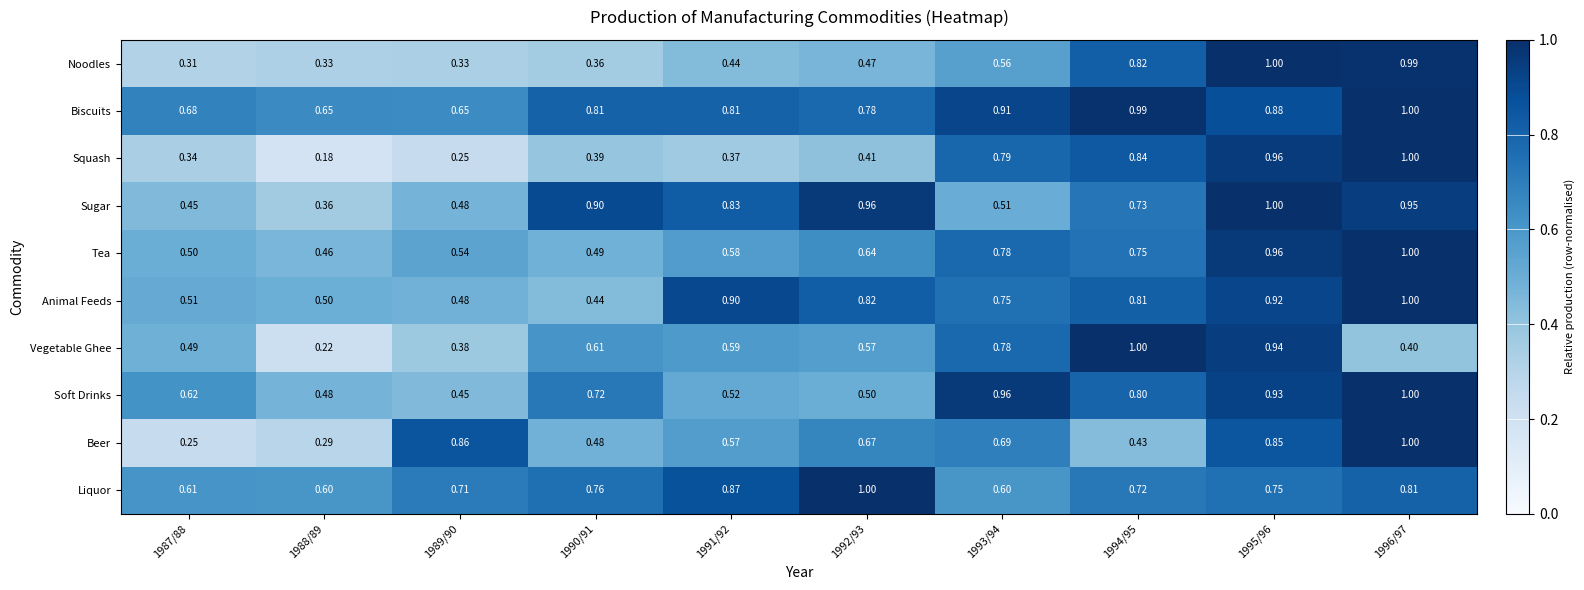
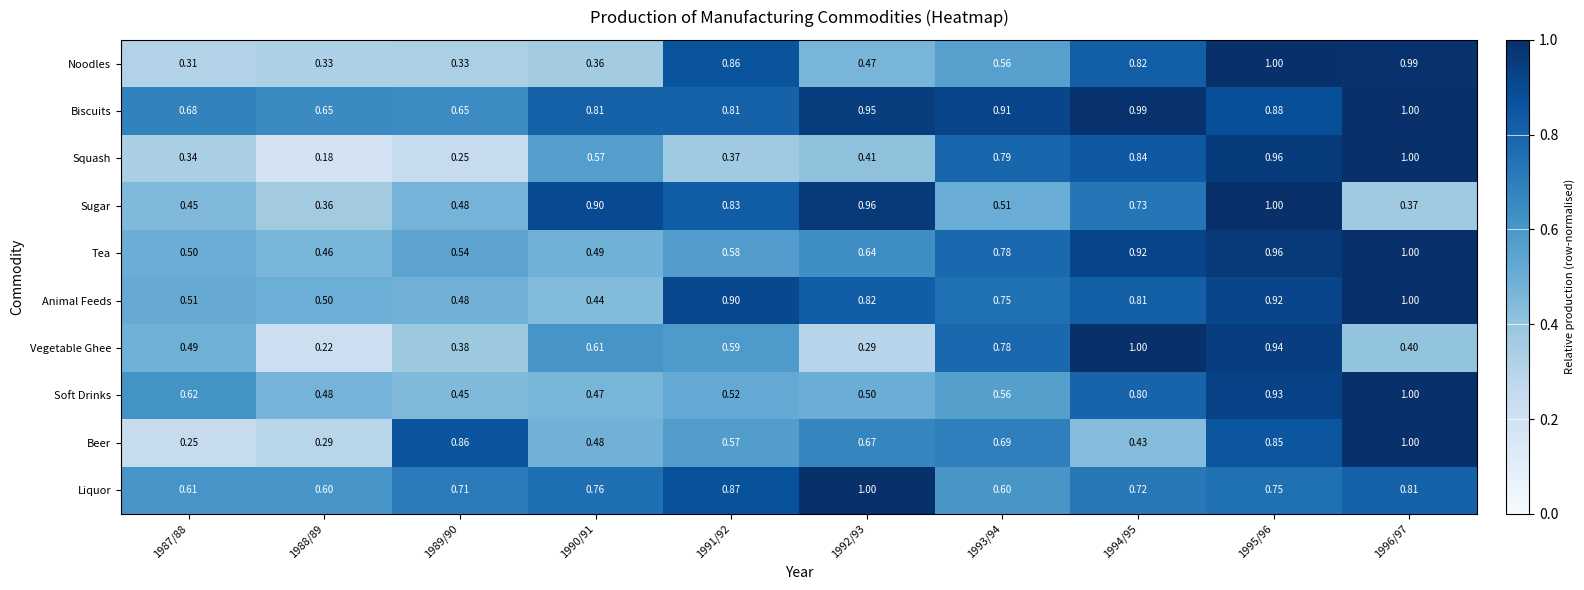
  {
    "Noodles": {
      "1987/88": 0.31,
      "1988/89": 0.33,
      "1989/90": 0.33,
      "1990/91": 0.36,
-     "1991/92": 0.44,
+     "1991/92": 0.86,
      "1992/93": 0.47,
      "1993/94": 0.56,
      "1994/95": 0.82,
      "1995/96": 1.00,
      "1996/97": 0.99
    },
    "Biscuits": {
      "1987/88": 0.68,
      "1988/89": 0.65,
      "1989/90": 0.65,
      "1990/91": 0.81,
      "1991/92": 0.81,
-     "1992/93": 0.78,
+     "1992/93": 0.95,
      "1993/94": 0.91,
      "1994/95": 0.99,
      "1995/96": 0.88,
      "1996/97": 1.00
    },
    "Squash": {
      "1987/88": 0.34,
      "1988/89": 0.18,
      "1989/90": 0.25,
-     "1990/91": 0.39,
+     "1990/91": 0.57,
      "1991/92": 0.37,
      "1992/93": 0.41,
      "1993/94": 0.79,
      "1994/95": 0.84,
      "1995/96": 0.96,
      "1996/97": 1.00
    },
    "Sugar": {
      "1987/88": 0.45,
      "1988/89": 0.36,
      "1989/90": 0.48,
      "1990/91": 0.90,
      "1991/92": 0.83,
      "1992/93": 0.96,
      "1993/94": 0.51,
      "1994/95": 0.73,
      "1995/96": 1.00,
-     "1996/97": 0.95
+     "1996/97": 0.37
    },
    "Tea": {
      "1987/88": 0.50,
      "1988/89": 0.46,
      "1989/90": 0.54,
      "1990/91": 0.49,
      "1991/92": 0.58,
      "1992/93": 0.64,
      "1993/94": 0.78,
-     "1994/95": 0.75,
+     "1994/95": 0.92,
      "1995/96": 0.96,
      "1996/97": 1.00
    },
    "Animal Feeds": {
      "1987/88": 0.51,
      "1988/89": 0.50,
      "1989/90": 0.48,
      "1990/91": 0.44,
      "1991/92": 0.90,
      "1992/93": 0.82,
      "1993/94": 0.75,
      "1994/95": 0.81,
      "1995/96": 0.92,
      "1996/97": 1.00
    },
    "Vegetable Ghee": {
      "1987/88": 0.49,
      "1988/89": 0.22,
      "1989/90": 0.38,
      "1990/91": 0.61,
      "1991/92": 0.59,
-     "1992/93": 0.57,
+     "1992/93": 0.29,
      "1993/94": 0.78,
      "1994/95": 1.00,
      "1995/96": 0.94,
      "1996/97": 0.40
    },
    "Soft Drinks": {
      "1987/88": 0.62,
      "1988/89": 0.48,
      "1989/90": 0.45,
-     "1990/91": 0.72,
+     "1990/91": 0.47,
      "1991/92": 0.52,
      "1992/93": 0.50,
-     "1993/94": 0.96,
+     "1993/94": 0.56,
      "1994/95": 0.80,
      "1995/96": 0.93,
      "1996/97": 1.00
    },
    "Beer": {
      "1987/88": 0.25,
      "1988/89": 0.29,
      "1989/90": 0.86,
      "1990/91": 0.48,
      "1991/92": 0.57,
      "1992/93": 0.67,
      "1993/94": 0.69,
      "1994/95": 0.43,
      "1995/96": 0.85,
      "1996/97": 1.00
    },
    "Liquor": {
      "1987/88": 0.61,
      "1988/89": 0.60,
      "1989/90": 0.71,
      "1990/91": 0.76,
      "1991/92": 0.87,
      "1992/93": 1.00,
      "1993/94": 0.60,
      "1994/95": 0.72,
      "1995/96": 0.75,
      "1996/97": 0.81
    }
  }
